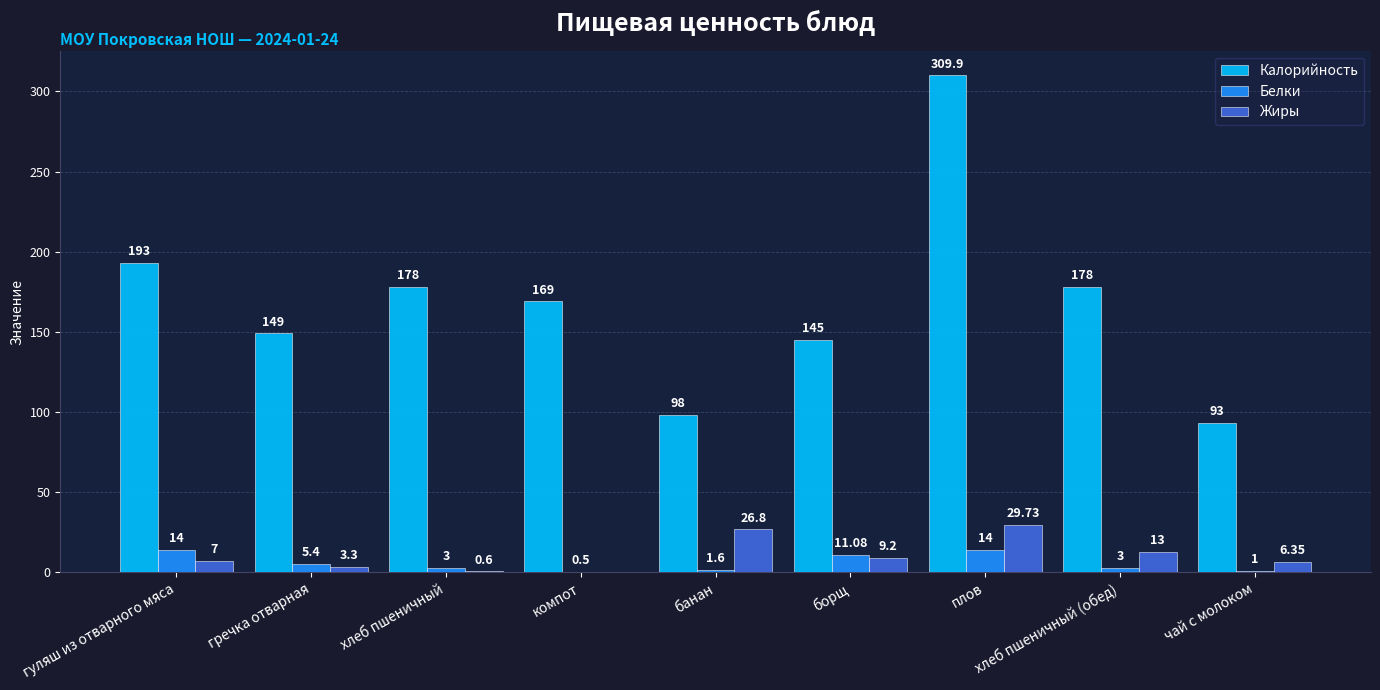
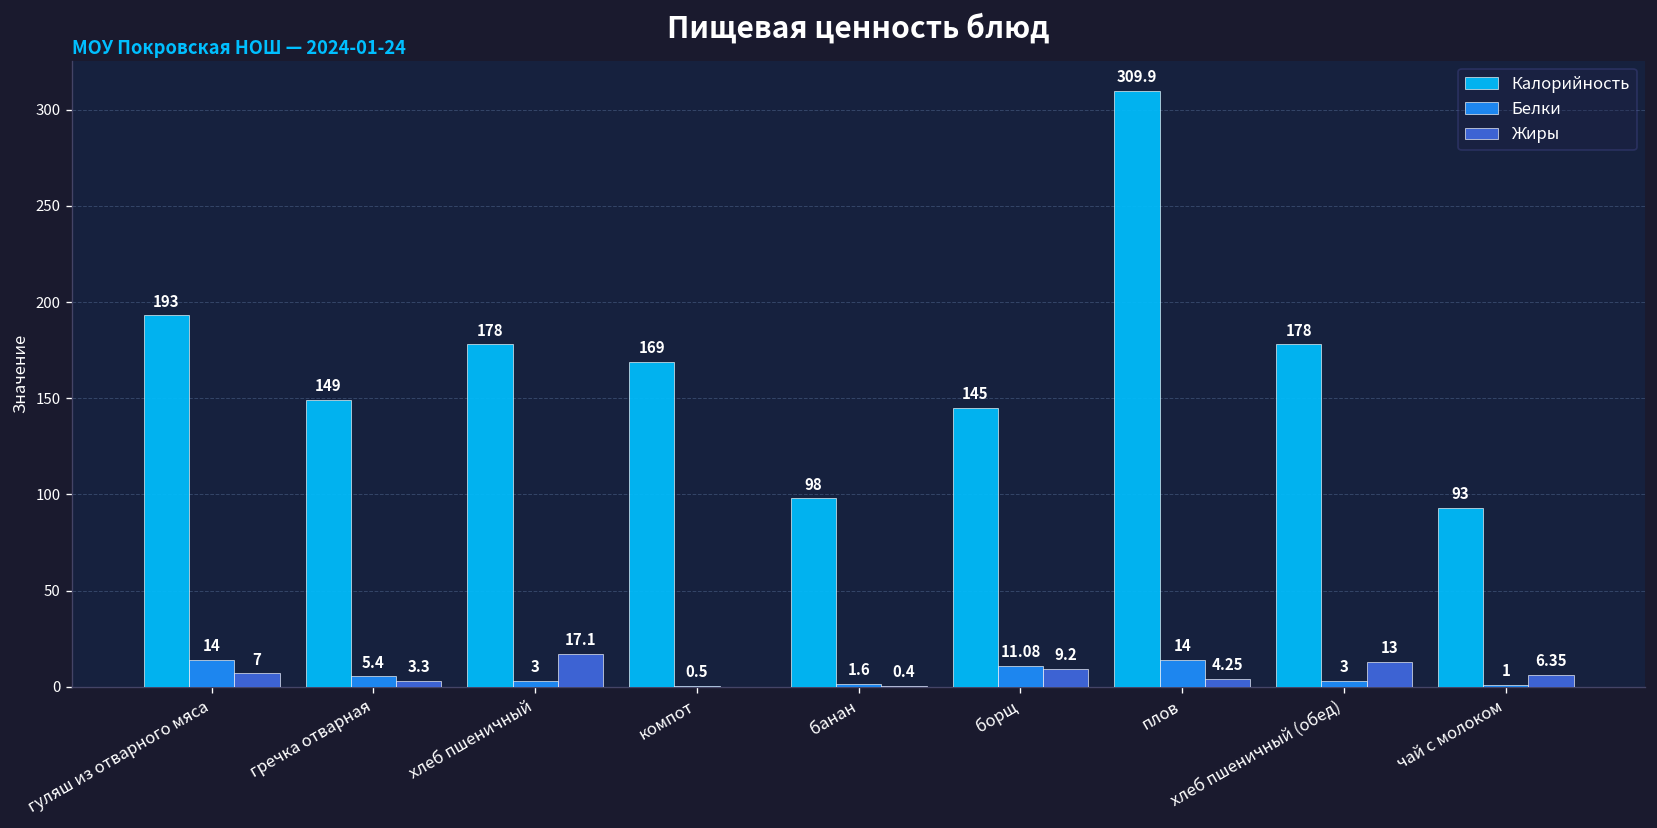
  {
    "Жиры": {
      "гуляш из отварного мяса": 7,
      "гречка отварная": 3.3,
-     "хлеб пшеничный": 0.6,
-     "банан": 26.8,
+     "хлеб пшеничный": 17.1,
+     "банан": 0.4,
      "борщ": 9.2,
-     "плов": 29.73,
+     "плов": 4.25,
      "хлеб пшеничный (обед)": 13,
      "чай с молоком": 6.35
    }
  }
